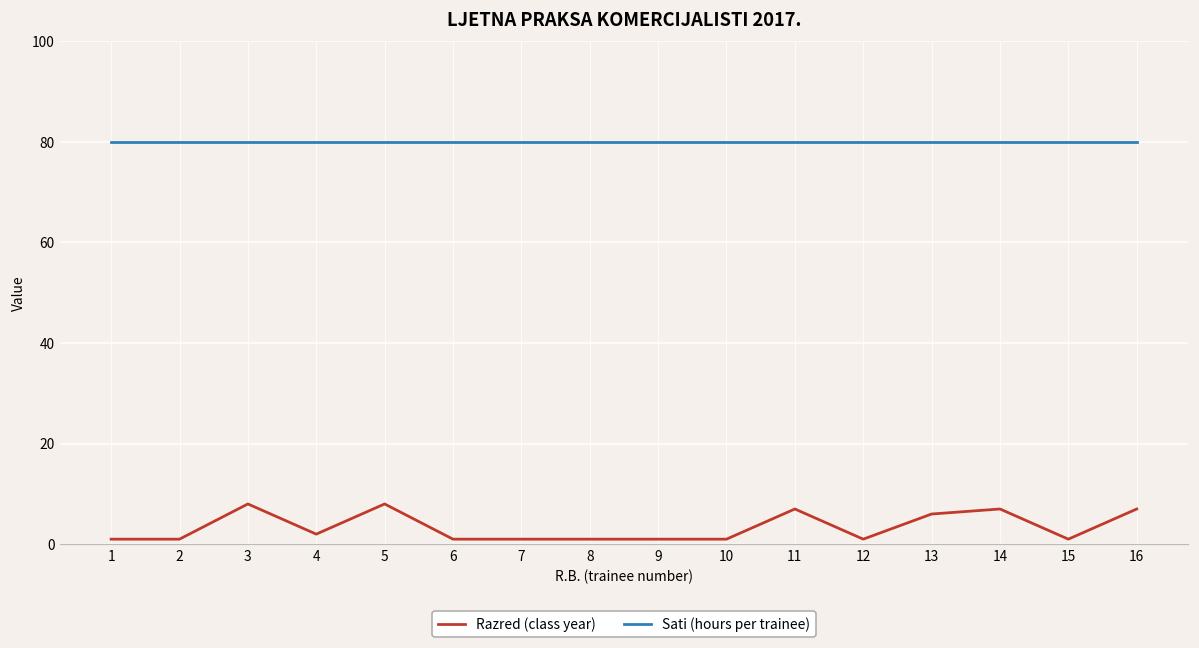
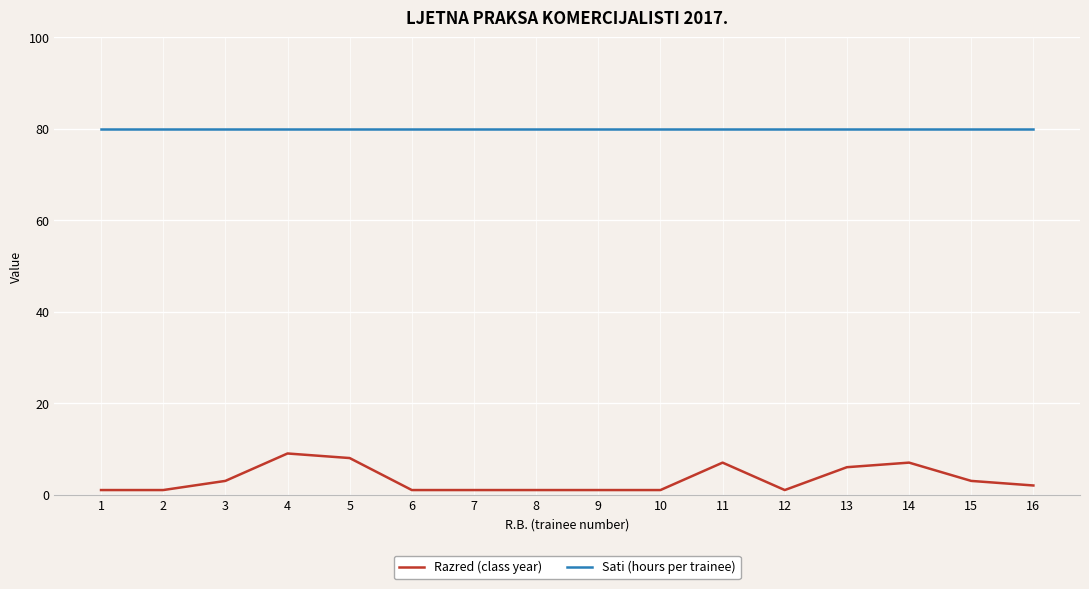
  {
    "Razred (class year)": {
      "1": 1,
      "2": 1,
-     "3": 8,
-     "4": 2,
+     "3": 3,
+     "4": 9,
      "5": 8,
      "6": 1,
      "7": 1,
      "8": 1,
      "9": 1,
      "10": 1,
      "11": 7,
      "12": 1,
      "13": 6,
      "14": 7,
-     "15": 1,
-     "16": 7
+     "15": 3,
+     "16": 2
    },
    "Sati (hours per trainee)": {
      "1": 80,
      "2": 80,
      "3": 80,
      "4": 80,
      "5": 80,
      "6": 80,
      "7": 80,
      "8": 80,
      "9": 80,
      "10": 80,
      "11": 80,
      "12": 80,
      "13": 80,
      "14": 80,
      "15": 80,
      "16": 80
    }
  }
